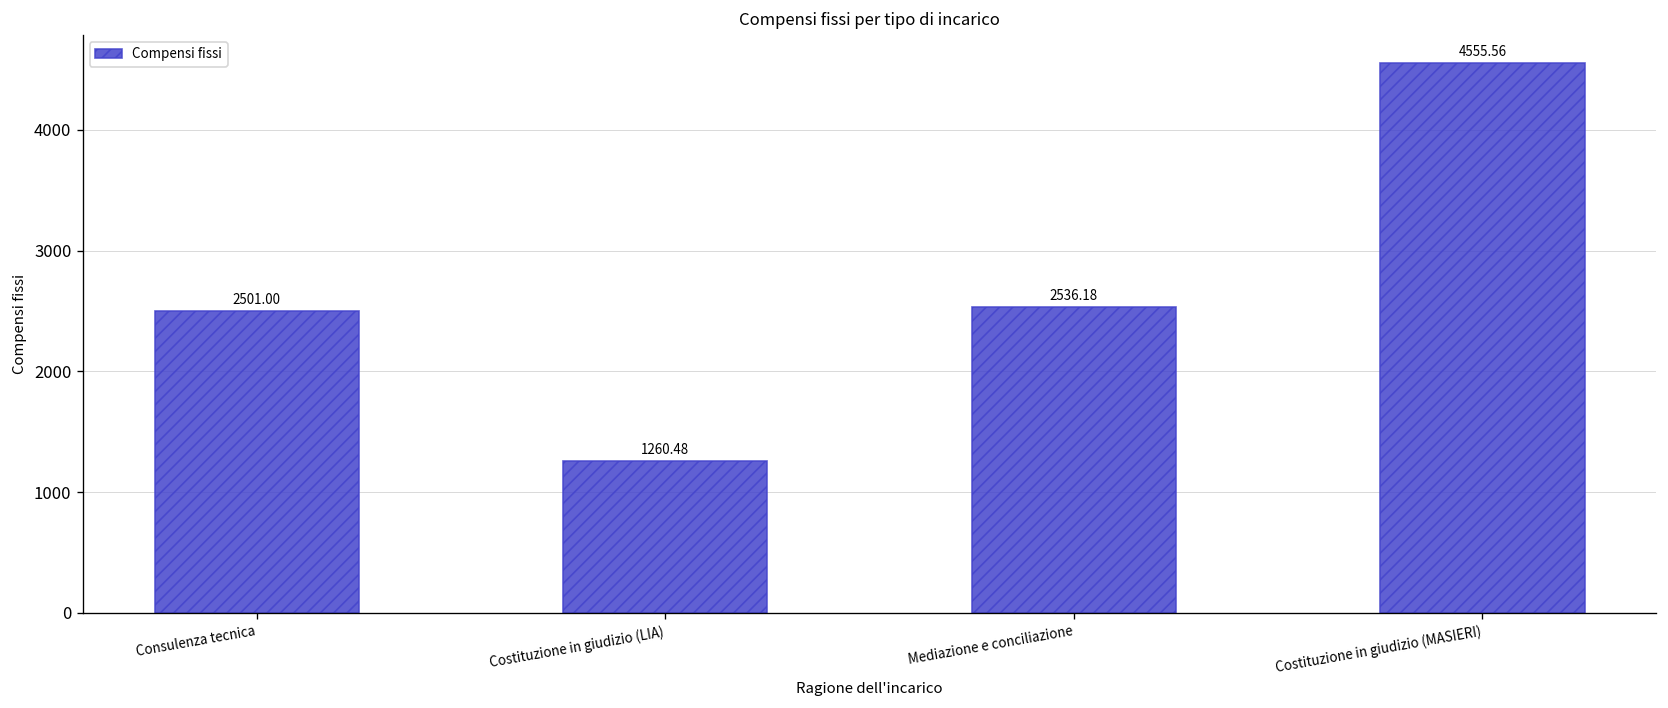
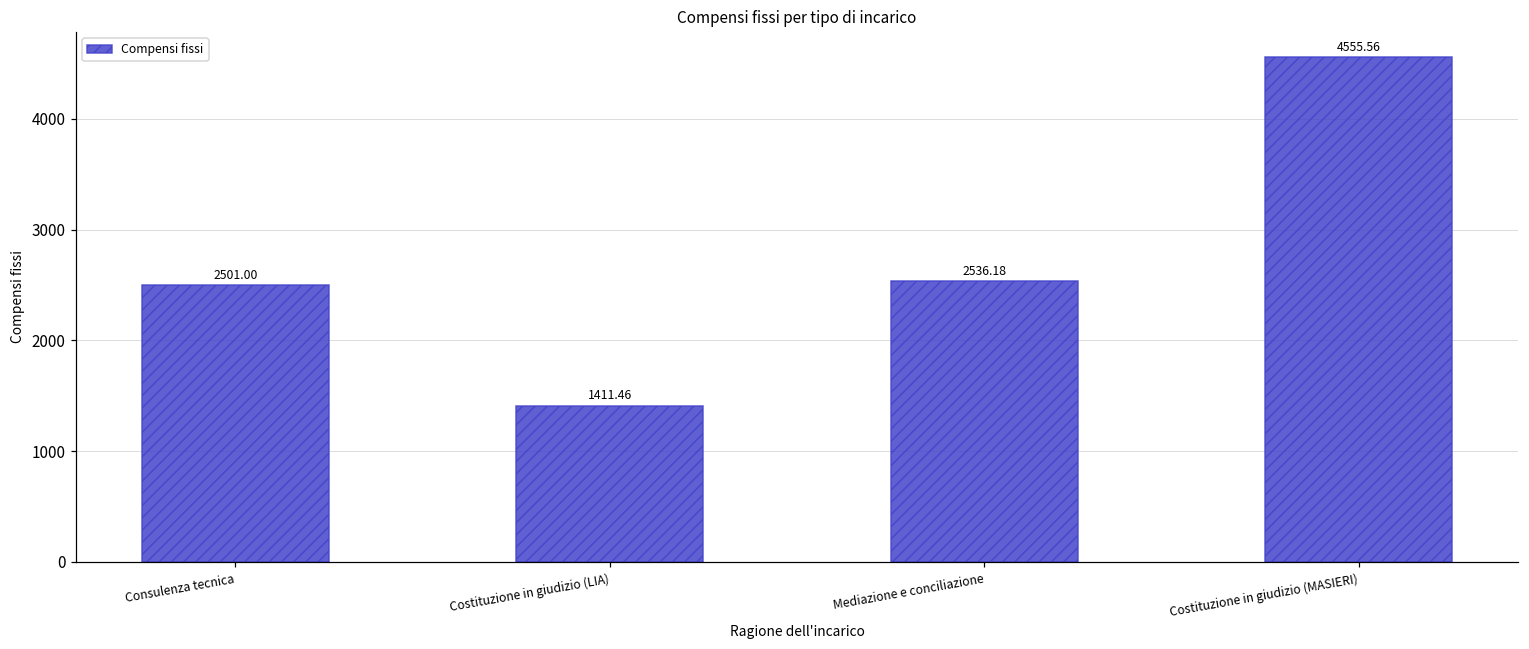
  {
    "Consulenza tecnica": 2501.00,
-   "Costituzione in giudizio (LIA)": 1260.48,
+   "Costituzione in giudizio (LIA)": 1411.46,
    "Mediazione e conciliazione": 2536.18,
    "Costituzione in giudizio (MASIERI)": 4555.56
  }
